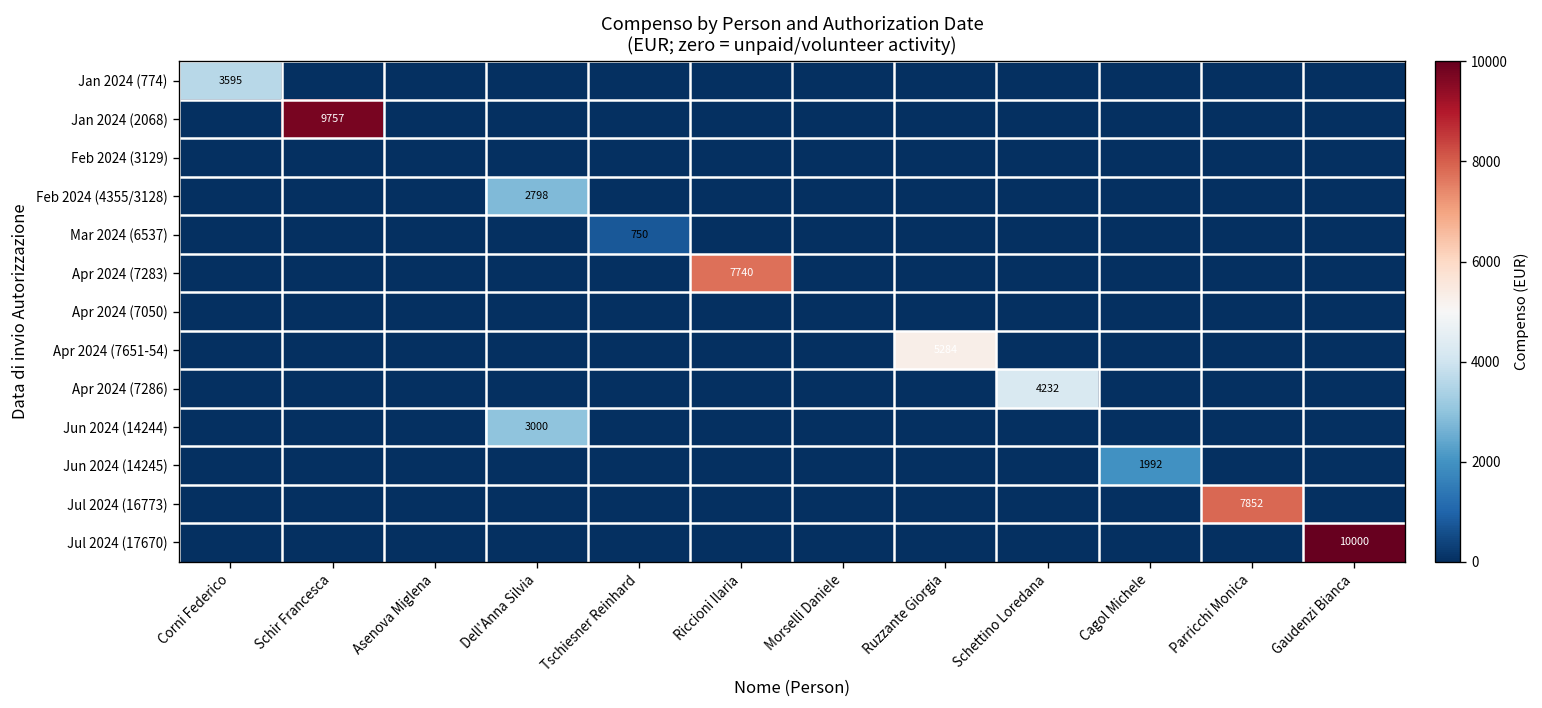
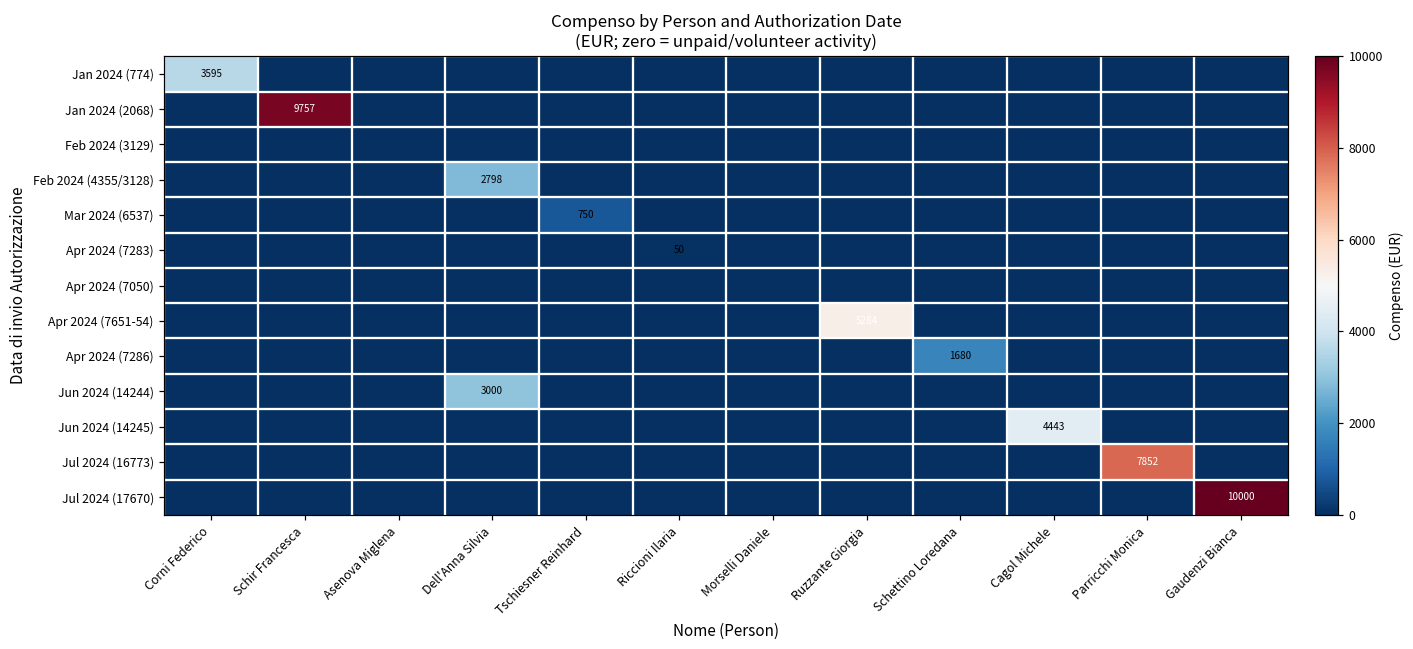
  {
    "Jan 2024 (774)": {
      "Corni Federico": 3595
    },
    "Jan 2024 (2068)": {
      "Schir Francesca": 9757
    },
    "Feb 2024 (4355/3128)": {
      "Dell'Anna Silvia": 2798
    },
    "Mar 2024 (6537)": {
      "Tschiesner Reinhard": 750
    },
    "Apr 2024 (7283)": {
-     "Riccioni Ilaria": 7740
+     "Riccioni Ilaria": 50
    },
    "Apr 2024 (7286)": {
-     "Schettino Loredana": 4232
+     "Schettino Loredana": 1680
    },
    "Jun 2024 (14244)": {
      "Dell'Anna Silvia": 3000
    },
    "Jun 2024 (14245)": {
-     "Cagol Michele": 1992
+     "Cagol Michele": 4443
    },
    "Jul 2024 (16773)": {
      "Parricchi Monica": 7852
    },
    "Jul 2024 (17670)": {
      "Gaudenzi Bianca": 10000
    }
  }
